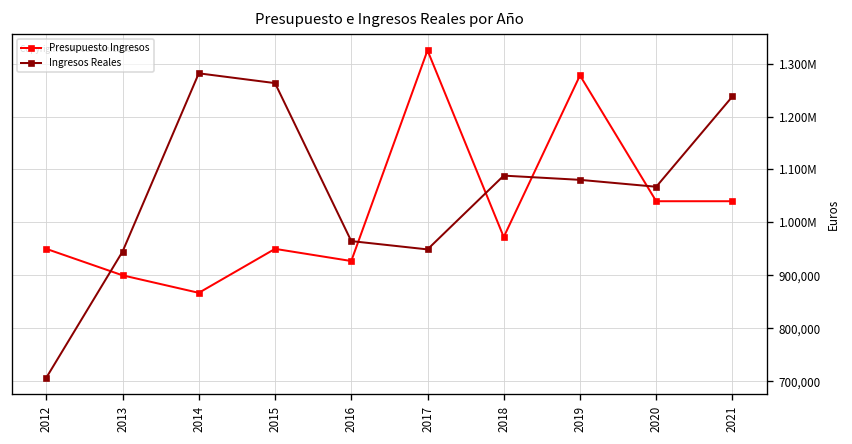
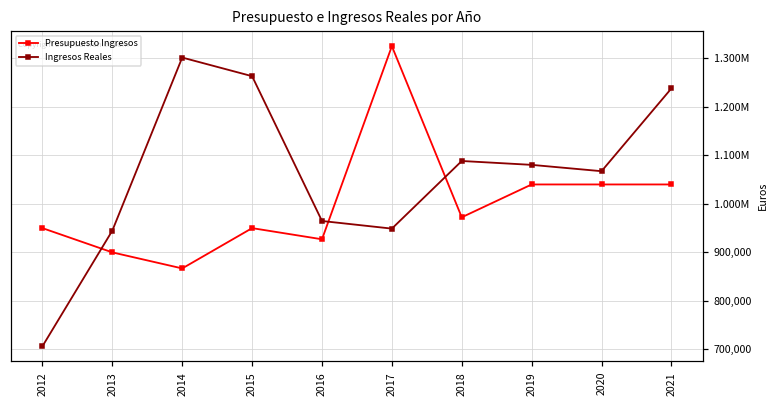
  {
    "Presupuesto Ingresos": {
      "2012": "950,000",
      "2013": "900,000",
      "2014": "870,000",
      "2015": "950,000",
      "2016": "930,000",
      "2017": "1,330,000",
      "2018": "970,000",
-     "2019": "1,280,000",
+     "2019": "1,040,000",
      "2020": "1,040,000",
      "2021": "1,040,000"
    },
    "Ingresos Reales": {
      "2012": "710,000",
      "2013": "940,000",
-     "2014": "1,280,000",
+     "2014": "1,300,000",
      "2015": "1,260,000",
      "2016": "960,000",
      "2017": "950,000",
      "2018": "1,090,000",
      "2019": "1,080,000",
      "2020": "1,070,000",
      "2021": "1,240,000"
    }
  }
